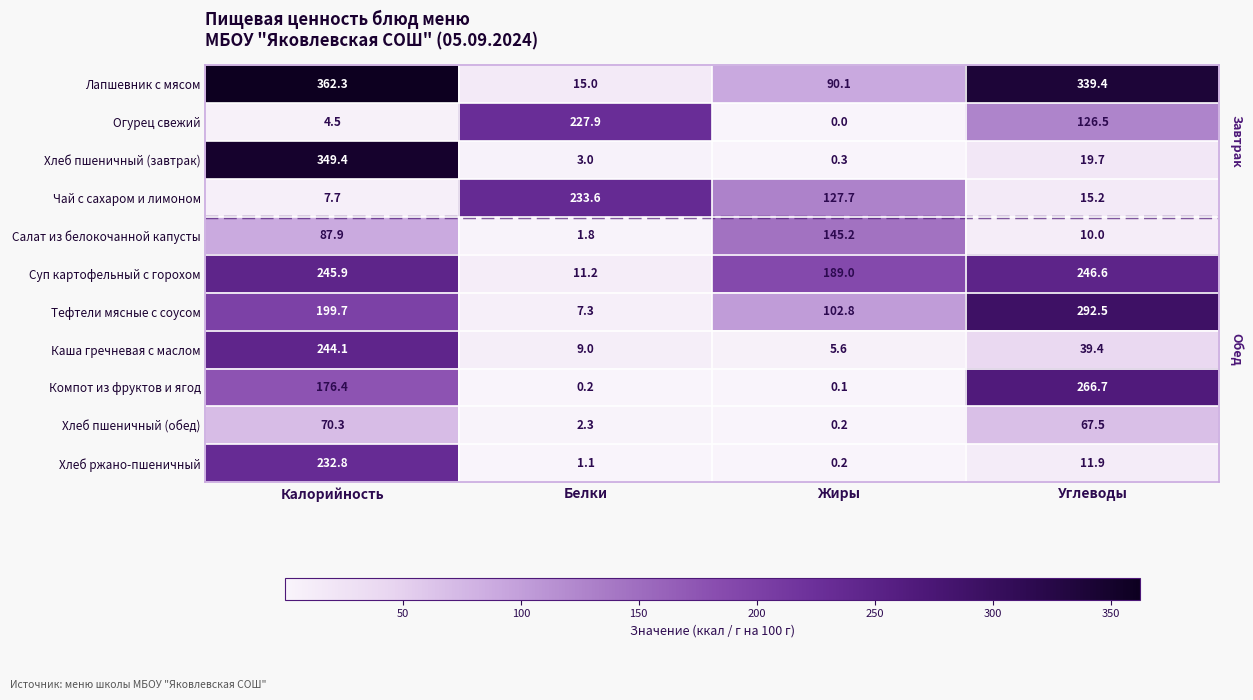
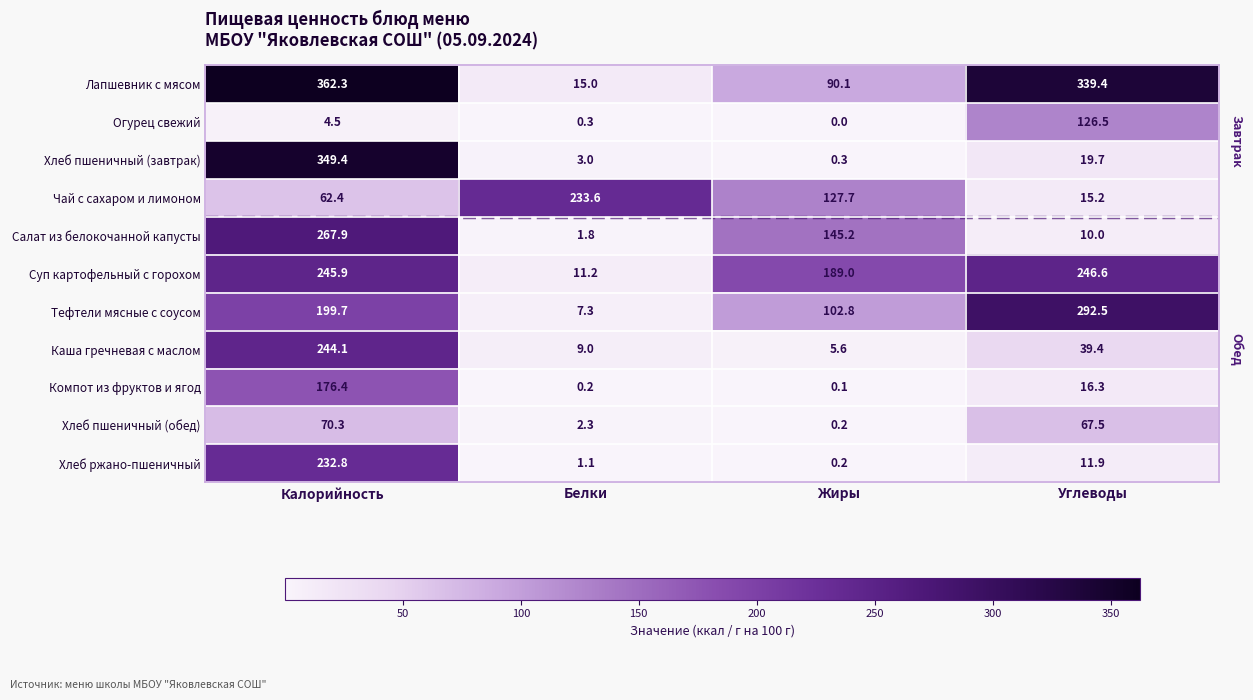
  {
    "Лапшевник с мясом": {
      "Калорийность": 362.3,
      "Белки": 15.0,
      "Жиры": 90.1,
      "Углеводы": 339.4
    },
    "Огурец свежий": {
      "Калорийность": 4.5,
-     "Белки": 227.9,
+     "Белки": 0.3,
      "Жиры": 0.0,
      "Углеводы": 126.5
    },
    "Хлеб пшеничный (завтрак)": {
      "Калорийность": 349.4,
      "Белки": 3.0,
      "Жиры": 0.3,
      "Углеводы": 19.7
    },
    "Чай с сахаром и лимоном": {
-     "Калорийность": 7.7,
+     "Калорийность": 62.4,
      "Белки": 233.6,
      "Жиры": 127.7,
      "Углеводы": 15.2
    },
    "Салат из белокочанной капусты": {
-     "Калорийность": 87.9,
+     "Калорийность": 267.9,
      "Белки": 1.8,
      "Жиры": 145.2,
      "Углеводы": 10.0
    },
    "Суп картофельный с горохом": {
      "Калорийность": 245.9,
      "Белки": 11.2,
      "Жиры": 189.0,
      "Углеводы": 246.6
    },
    "Тефтели мясные с соусом": {
      "Калорийность": 199.7,
      "Белки": 7.3,
      "Жиры": 102.8,
      "Углеводы": 292.5
    },
    "Каша гречневая с маслом": {
      "Калорийность": 244.1,
      "Белки": 9.0,
      "Жиры": 5.6,
      "Углеводы": 39.4
    },
    "Компот из фруктов и ягод": {
      "Калорийность": 176.4,
      "Белки": 0.2,
      "Жиры": 0.1,
-     "Углеводы": 266.7
+     "Углеводы": 16.3
    },
    "Хлеб пшеничный (обед)": {
      "Калорийность": 70.3,
      "Белки": 2.3,
      "Жиры": 0.2,
      "Углеводы": 67.5
    },
    "Хлеб ржано-пшеничный": {
      "Калорийность": 232.8,
      "Белки": 1.1,
      "Жиры": 0.2,
      "Углеводы": 11.9
    }
  }
